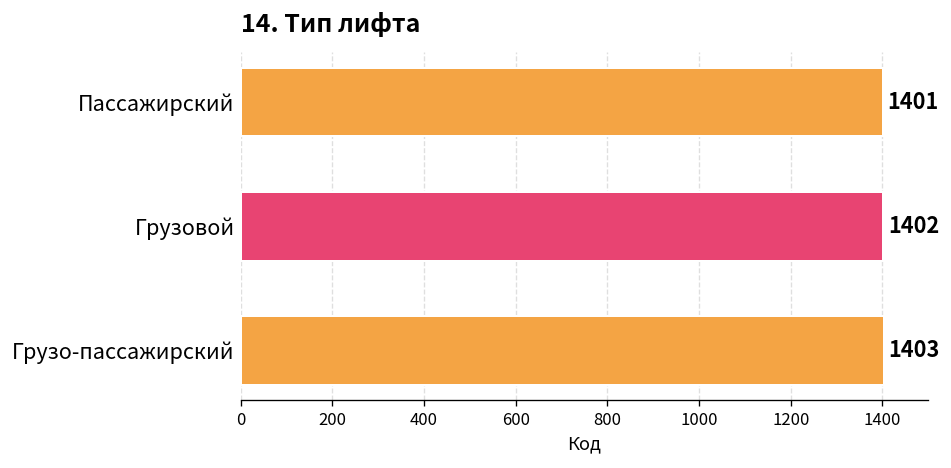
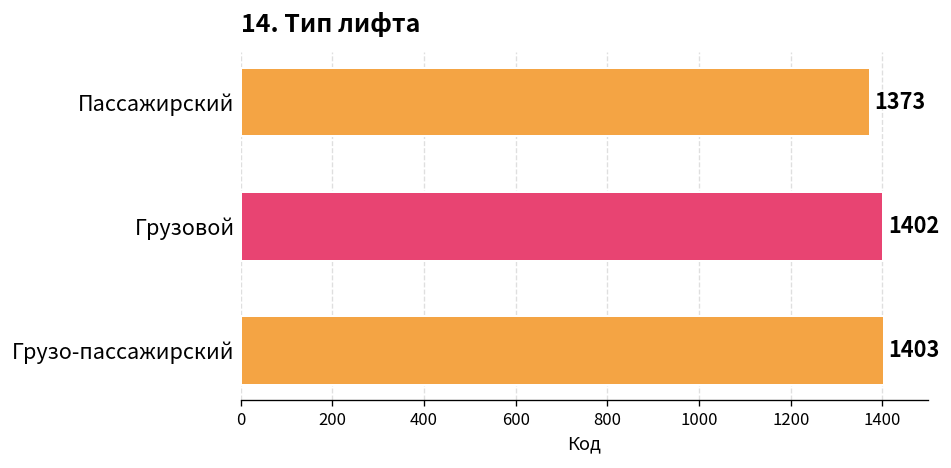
  {
-   "Пассажирский": 1401,
+   "Пассажирский": 1373,
    "Грузовой": 1402,
    "Грузо-пассажирский": 1403
  }
